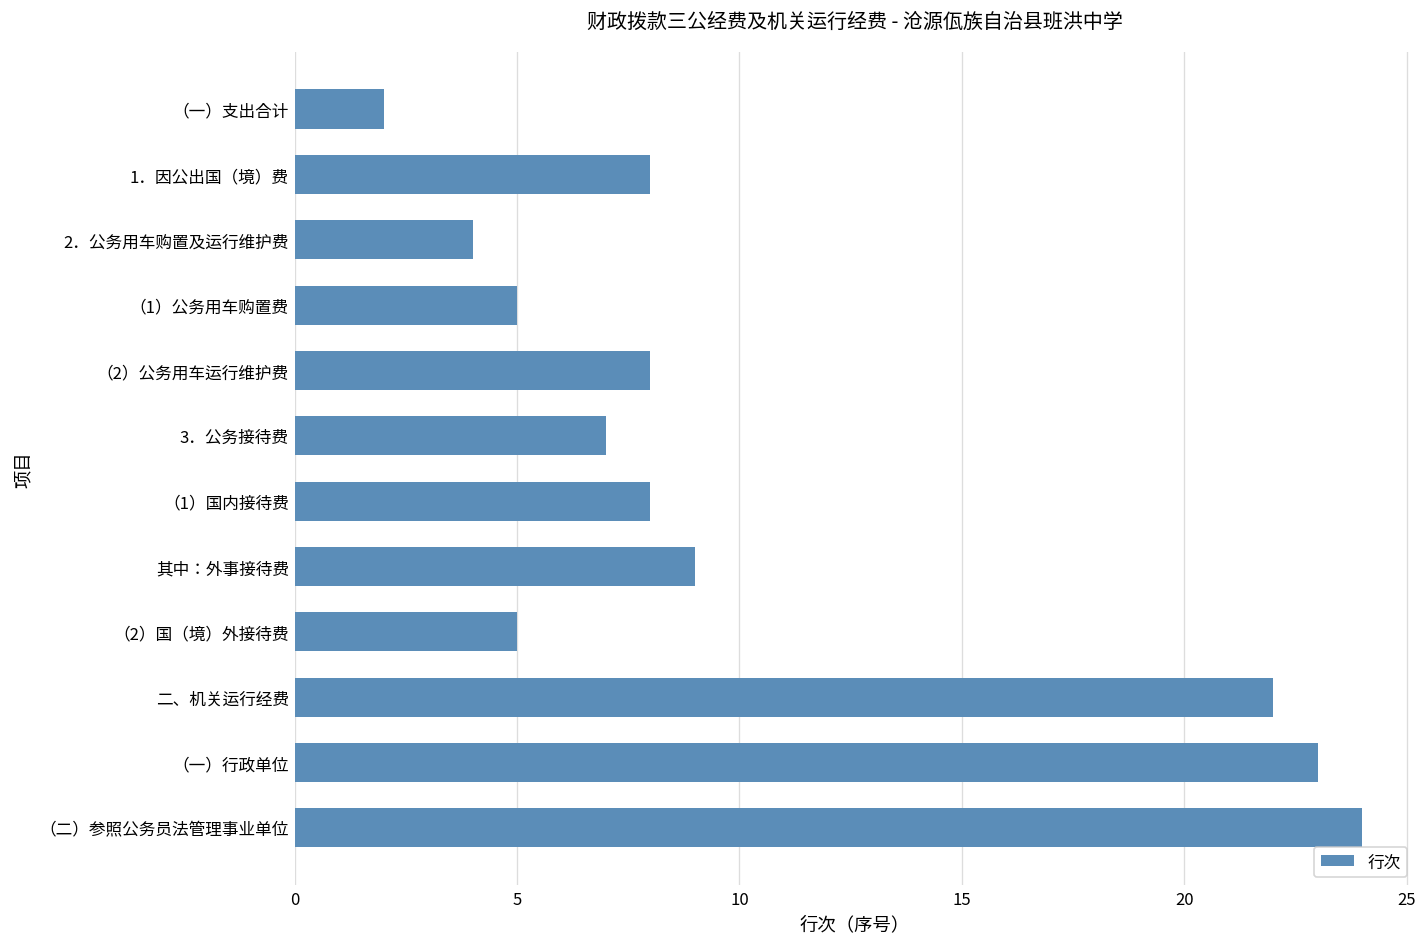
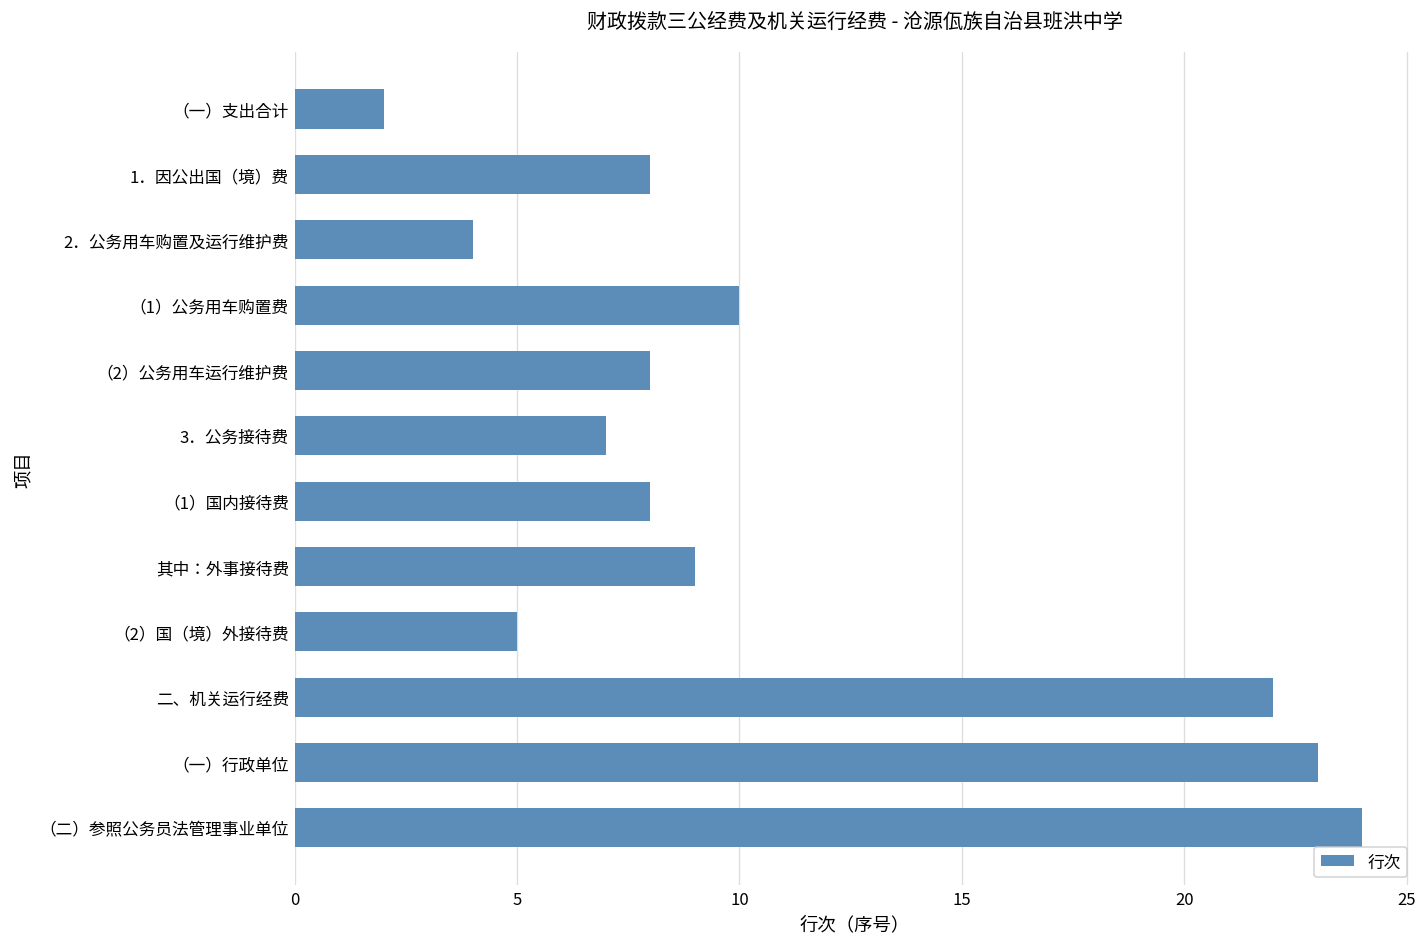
  {
    "（一）支出合计": 2,
    "1．因公出国（境）费": 8,
    "2．公务用车购置及运行维护费": 4,
-   "（1）公务用车购置费": 5,
+   "（1）公务用车购置费": 10,
    "（2）公务用车运行维护费": 8,
    "3．公务接待费": 7,
    "（1）国内接待费": 8,
    "其中：外事接待费": 9,
    "（2）国（境）外接待费": 5,
    "二、机关运行经费": 22,
    "（一）行政单位": 23,
    "（二）参照公务员法管理事业单位": 24
  }
